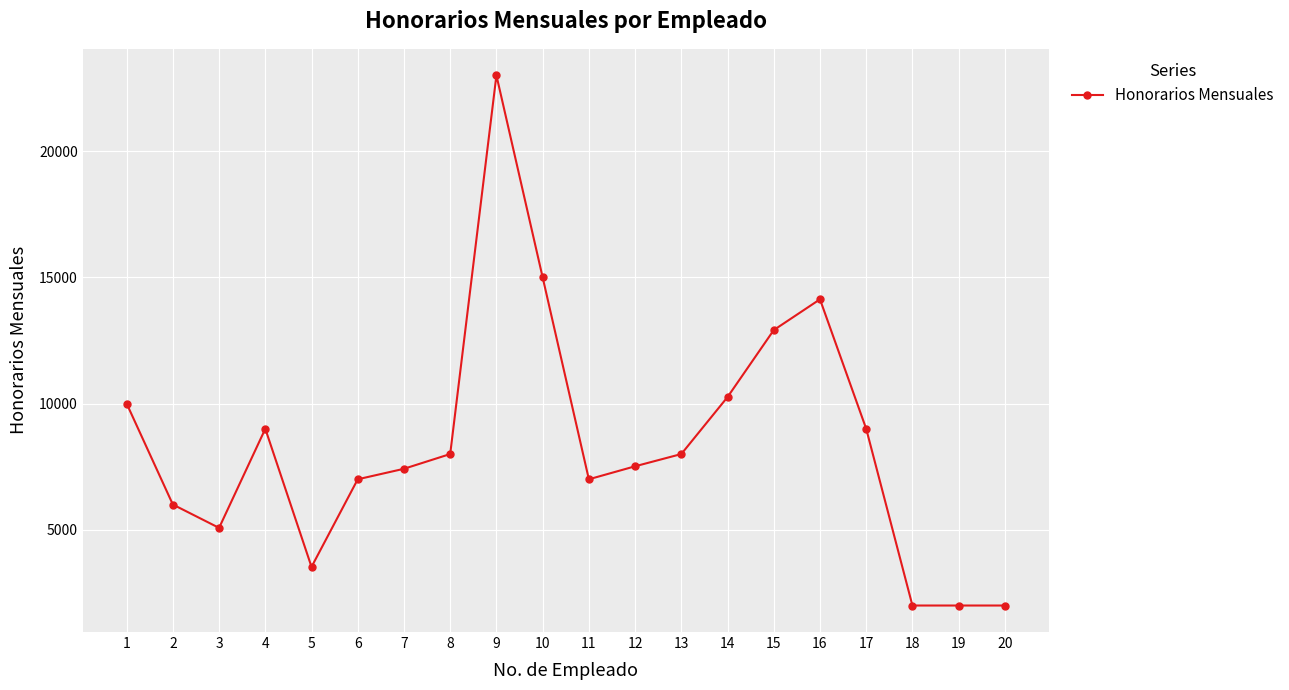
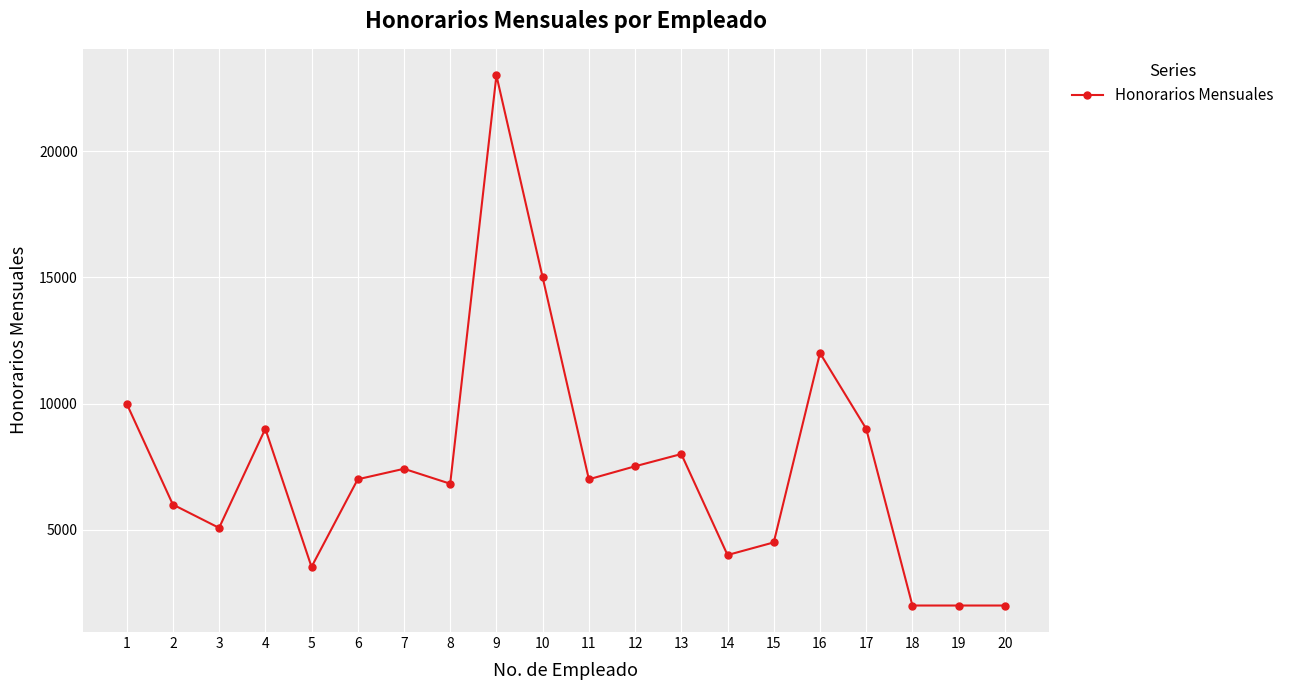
  {
    "1": 10000,
    "2": 6000,
    "3": 5100,
    "4": 9000,
    "5": 3500,
    "6": 7000,
    "7": 7400,
-   "8": 8000,
+   "8": 6800,
    "9": 23000,
    "10": 15000,
    "11": 7000,
    "12": 7500,
    "13": 8000,
-   "14": 10300,
-   "15": 12900,
-   "16": 14100,
+   "14": 4000,
+   "15": 4500,
+   "16": 12000,
    "17": 9000,
    "18": 2000,
    "19": 2000,
    "20": 2000
  }
